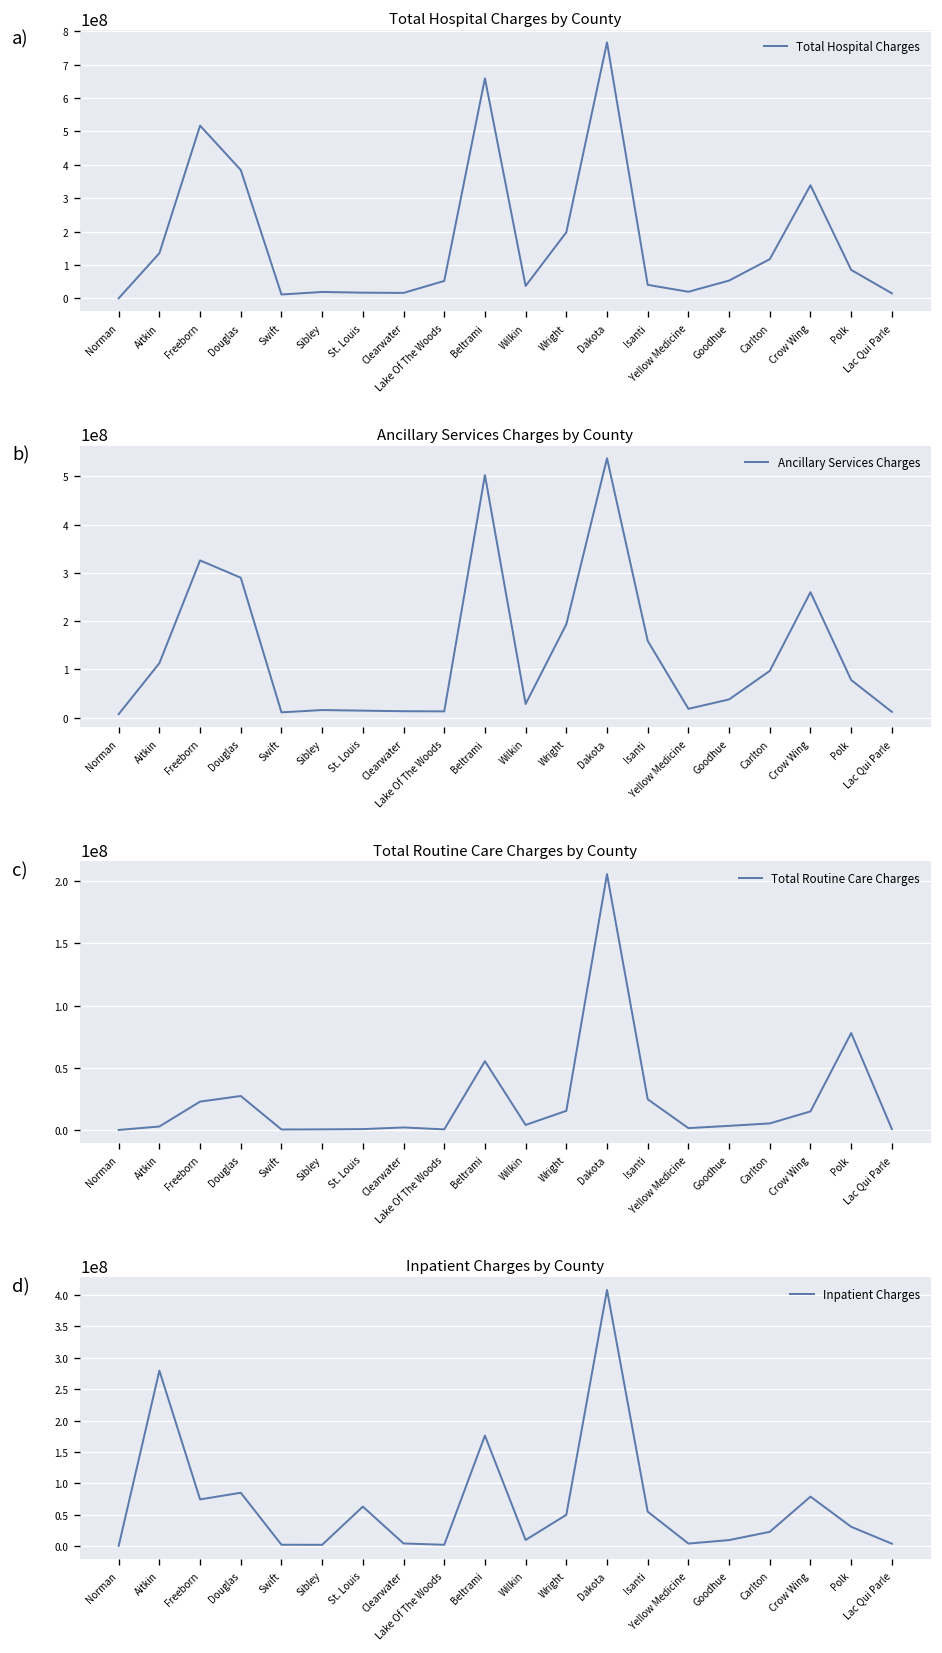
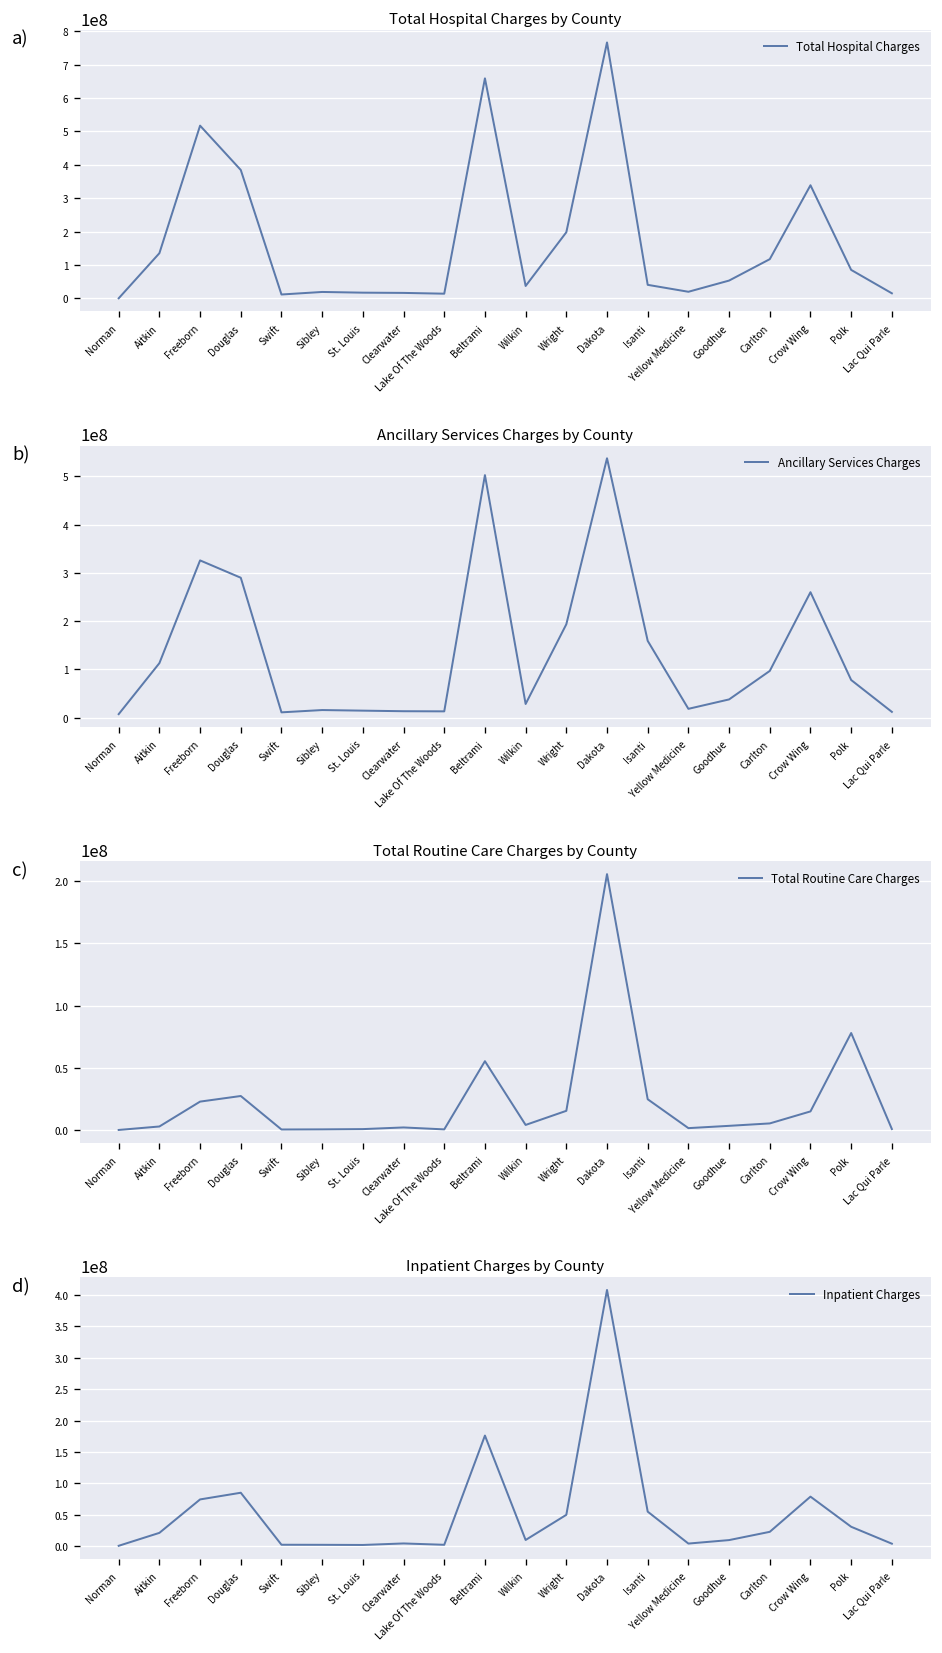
  {
    "Total Hospital Charges by County": {
      "Norman": 0,
      "Aitkin": 140000000,
      "Freeborn": 520000000,
      "Douglas": 380000000,
      "Swift": 10000000,
      "Sibley": 20000000,
      "St. Louis": 20000000,
      "Clearwater": 20000000,
-     "Lake Of The Woods": 50000000,
+     "Lake Of The Woods": 10000000,
      "Beltrami": 660000000,
      "Wilkin": 40000000,
      "Wright": 200000000,
      "Dakota": 770000000,
      "Isanti": 40000000,
      "Yellow Medicine": 20000000,
      "Goodhue": 50000000,
      "Carlton": 120000000,
      "Crow Wing": 340000000,
      "Polk": 90000000,
      "Lac Qui Parle": 20000000
    },
    "Ancillary Services Charges by County": {
      "Norman": 10000000,
      "Aitkin": 110000000,
      "Freeborn": 330000000,
      "Douglas": 290000000,
      "Swift": 10000000,
      "Sibley": 20000000,
      "St. Louis": 10000000,
      "Clearwater": 10000000,
      "Lake Of The Woods": 10000000,
      "Beltrami": 500000000,
      "Wilkin": 30000000,
      "Wright": 190000000,
      "Dakota": 540000000,
      "Isanti": 160000000,
      "Yellow Medicine": 20000000,
      "Goodhue": 40000000,
      "Carlton": 100000000,
      "Crow Wing": 260000000,
      "Polk": 80000000,
      "Lac Qui Parle": 10000000
    },
    "Total Routine Care Charges by County": {
      "Norman": 0,
      "Aitkin": 3000000,
      "Freeborn": 23000000,
      "Douglas": 27000000,
      "Swift": 1000000,
      "Sibley": 1000000,
      "St. Louis": 1000000,
      "Clearwater": 2000000,
      "Lake Of The Woods": 1000000,
      "Beltrami": 55000000,
      "Wilkin": 4000000,
      "Wright": 16000000,
      "Dakota": 205000000,
      "Isanti": 25000000,
      "Yellow Medicine": 2000000,
      "Goodhue": 4000000,
      "Carlton": 6000000,
      "Crow Wing": 15000000,
      "Polk": 78000000,
      "Lac Qui Parle": 1000000
    },
    "Inpatient Charges by County": {
      "Norman": 0,
-     "Aitkin": 280000000,
+     "Aitkin": 20000000,
      "Freeborn": 70000000,
      "Douglas": 80000000,
      "Swift": 0,
      "Sibley": 0,
-     "St. Louis": 60000000,
+     "St. Louis": 0,
      "Clearwater": 0,
      "Lake Of The Woods": 0,
      "Beltrami": 180000000,
      "Wilkin": 10000000,
      "Wright": 50000000,
      "Dakota": 410000000,
      "Isanti": 50000000,
      "Yellow Medicine": 0,
      "Goodhue": 10000000,
      "Carlton": 20000000,
      "Crow Wing": 80000000,
      "Polk": 30000000,
      "Lac Qui Parle": 0
    }
  }
